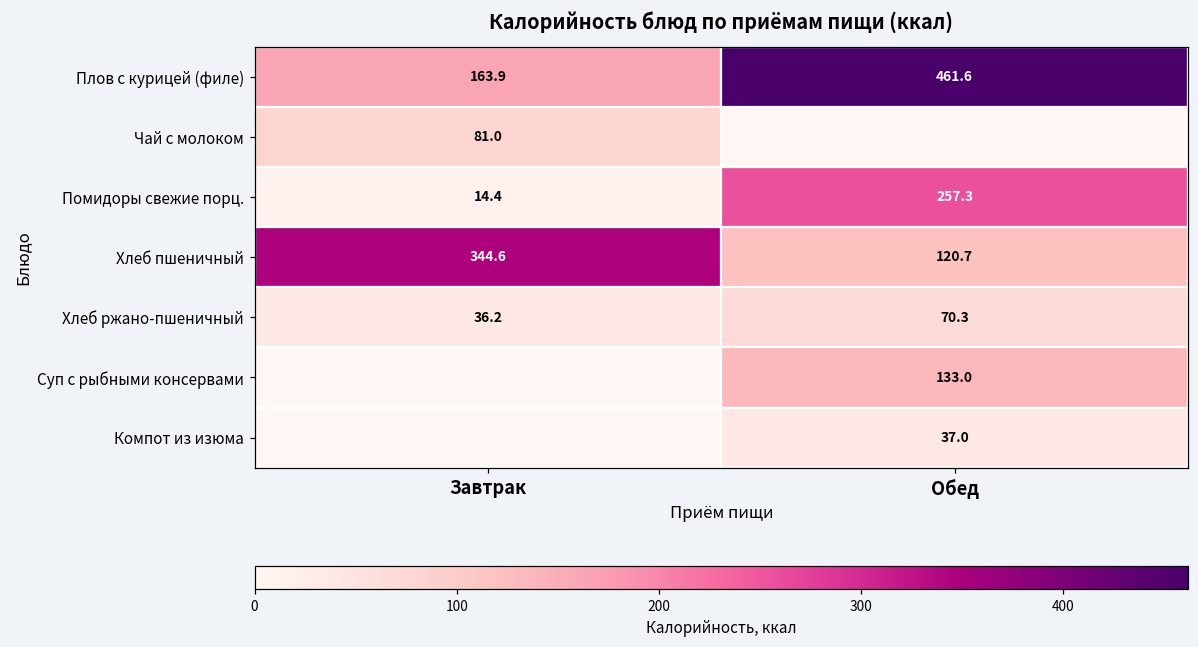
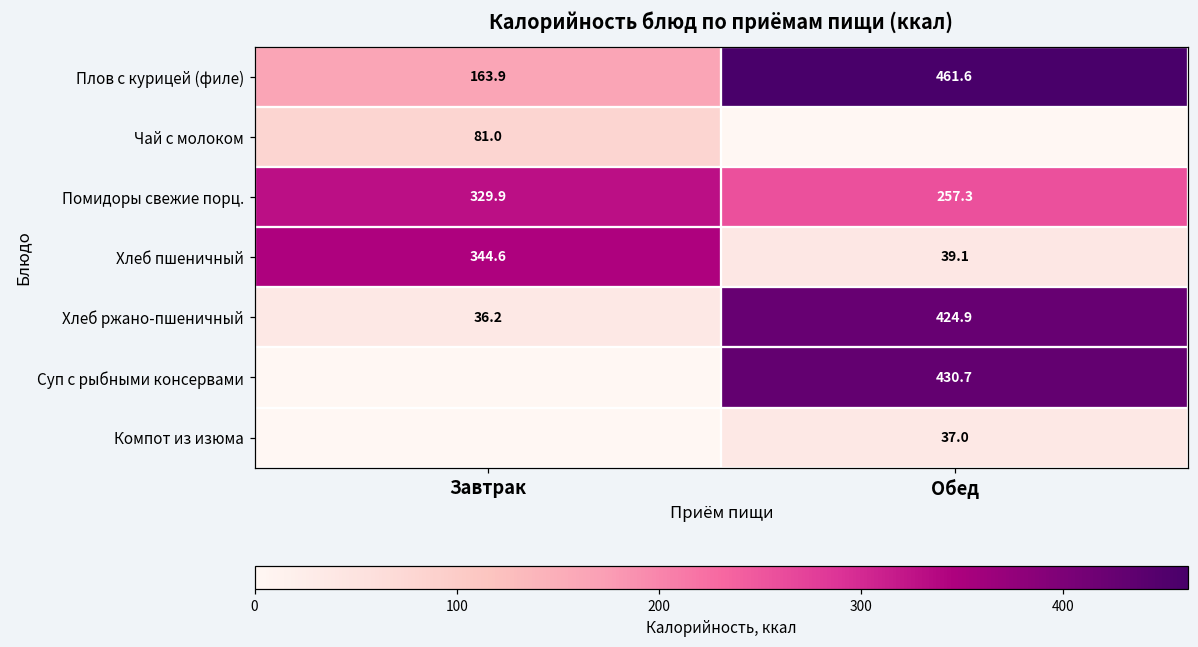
  {
    "Плов с курицей (филе)": {
      "Завтрак": 163.9,
      "Обед": 461.6
    },
    "Чай с молоком": {
      "Завтрак": 81.0
    },
    "Помидоры свежие порц.": {
-     "Завтрак": 14.4,
+     "Завтрак": 329.9,
      "Обед": 257.3
    },
    "Хлеб пшеничный": {
      "Завтрак": 344.6,
-     "Обед": 120.7
+     "Обед": 39.1
    },
    "Хлеб ржано-пшеничный": {
      "Завтрак": 36.2,
-     "Обед": 70.3
+     "Обед": 424.9
    },
    "Суп с рыбными консервами": {
-     "Обед": 133.0
+     "Обед": 430.7
    },
    "Компот из изюма": {
      "Обед": 37.0
    }
  }
